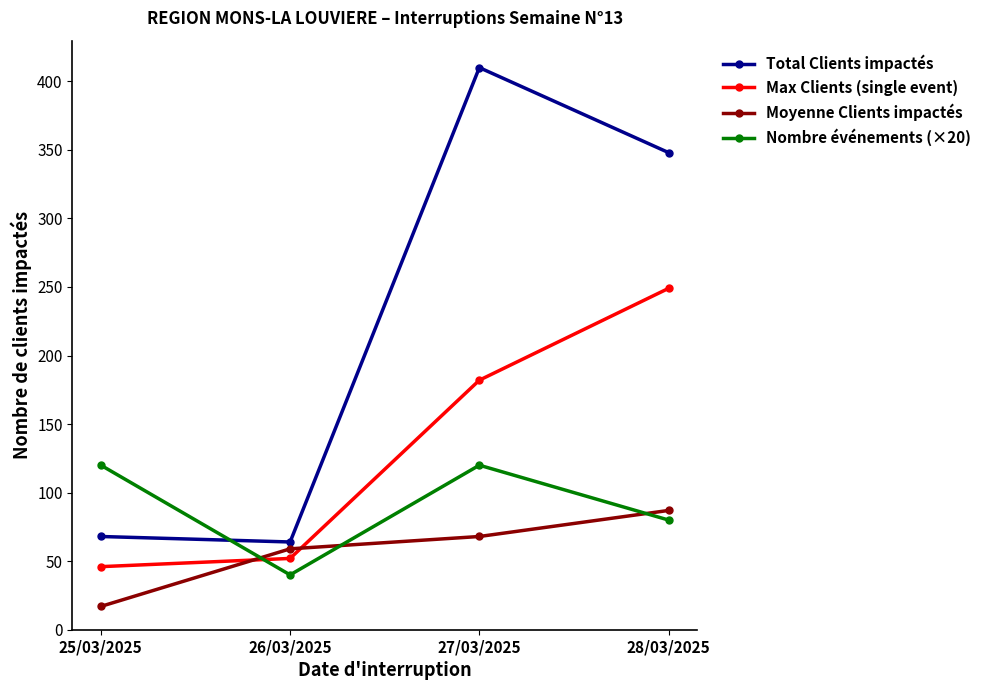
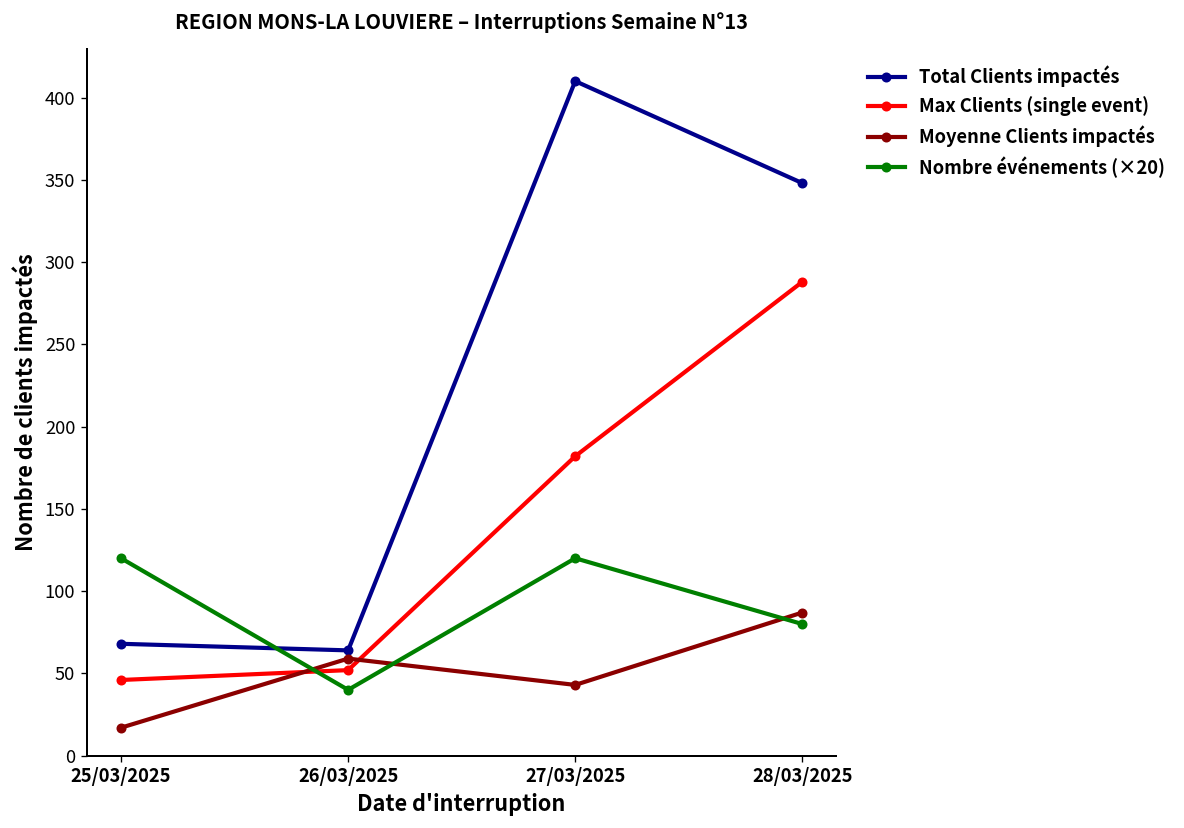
  {
    "Total Clients impactés": {
      "25/03/2025": 68,
      "26/03/2025": 64,
      "27/03/2025": 410,
      "28/03/2025": 348
    },
    "Max Clients (single event)": {
      "25/03/2025": 46,
      "26/03/2025": 52,
      "27/03/2025": 182,
-     "28/03/2025": 249
+     "28/03/2025": 288
    },
    "Moyenne Clients impactés": {
      "25/03/2025": 17,
      "26/03/2025": 59,
-     "27/03/2025": 68,
+     "27/03/2025": 43,
      "28/03/2025": 87
    },
    "Nombre événements (×20)": {
      "25/03/2025": 120,
      "26/03/2025": 40,
      "27/03/2025": 120,
      "28/03/2025": 80
    }
  }
